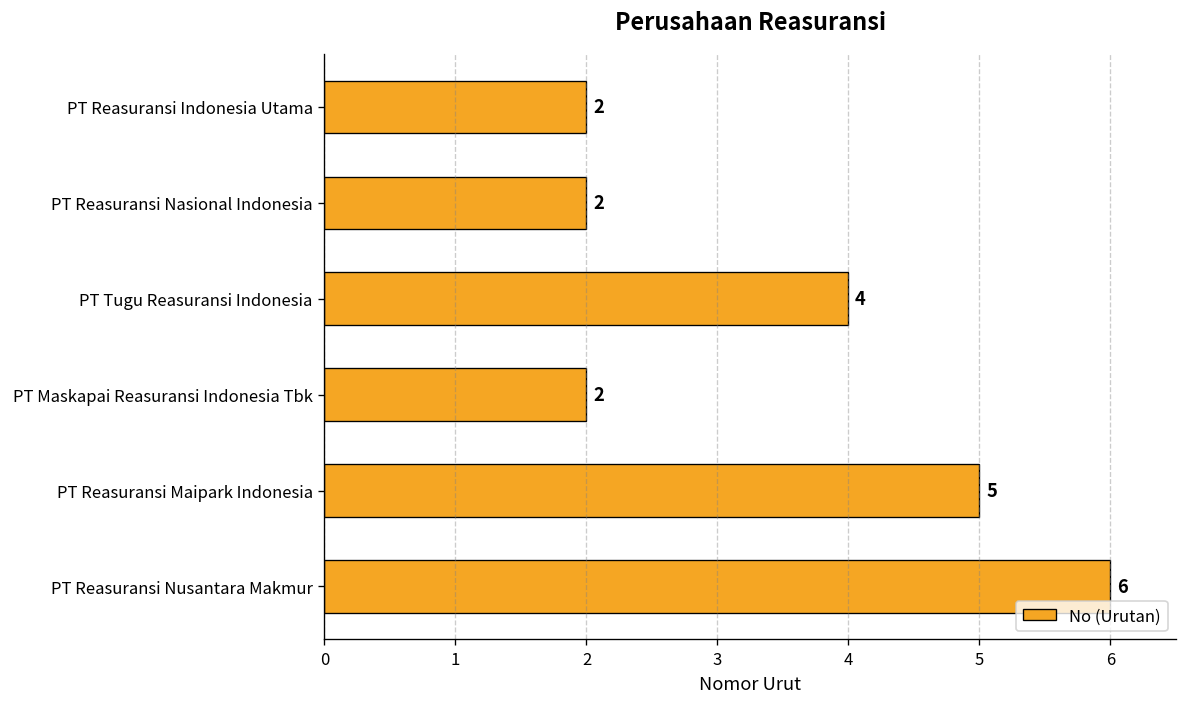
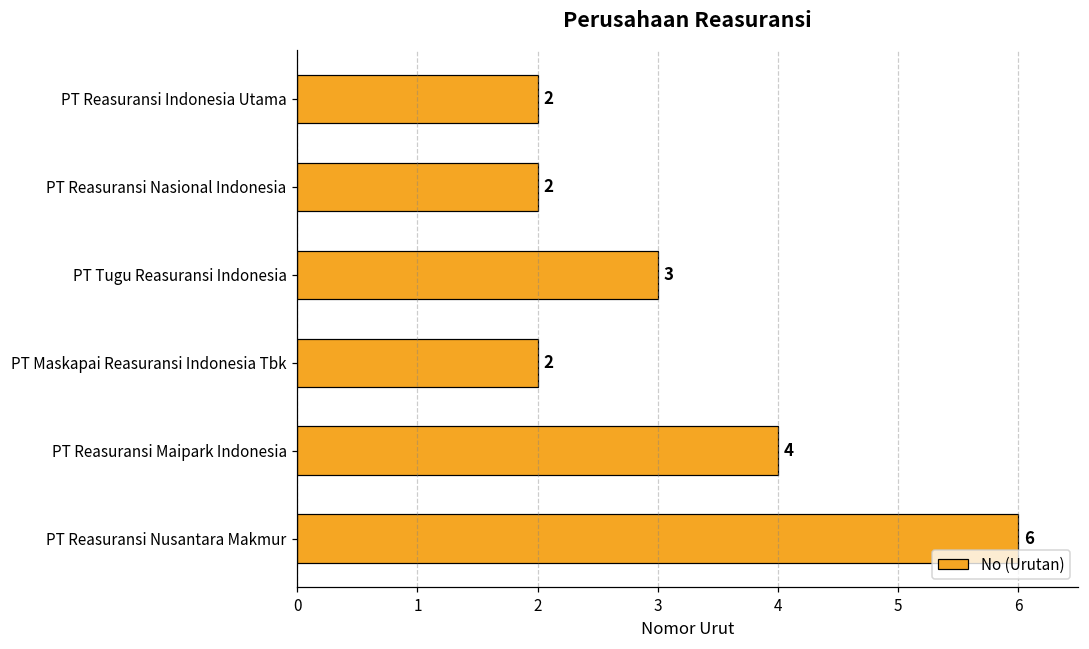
  {
    "PT Reasuransi Indonesia Utama": 2,
    "PT Reasuransi Nasional Indonesia": 2,
-   "PT Tugu Reasuransi Indonesia": 4,
+   "PT Tugu Reasuransi Indonesia": 3,
    "PT Maskapai Reasuransi Indonesia Tbk": 2,
-   "PT Reasuransi Maipark Indonesia": 5,
+   "PT Reasuransi Maipark Indonesia": 4,
    "PT Reasuransi Nusantara Makmur": 6
  }
